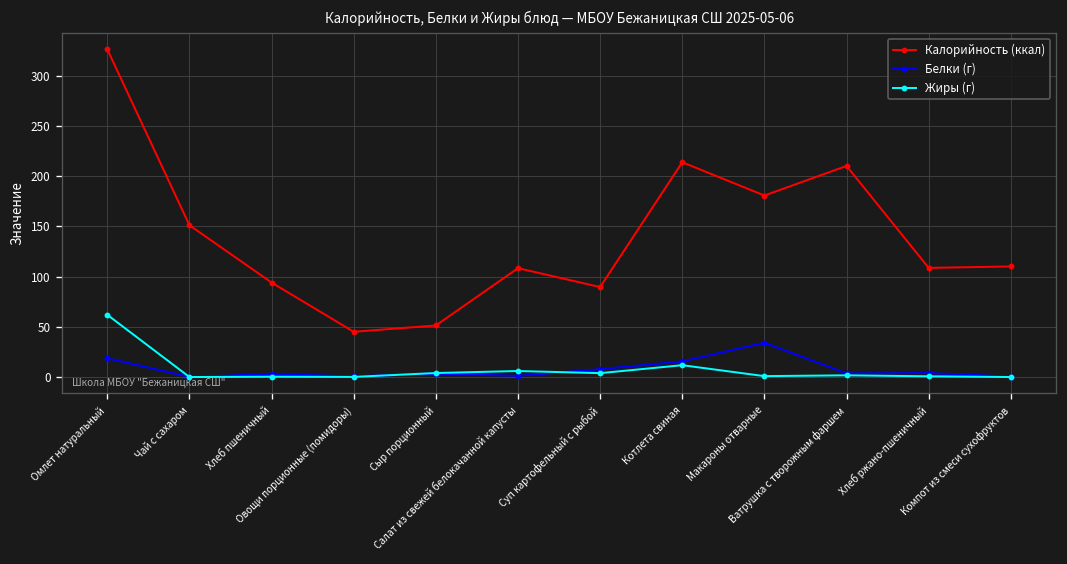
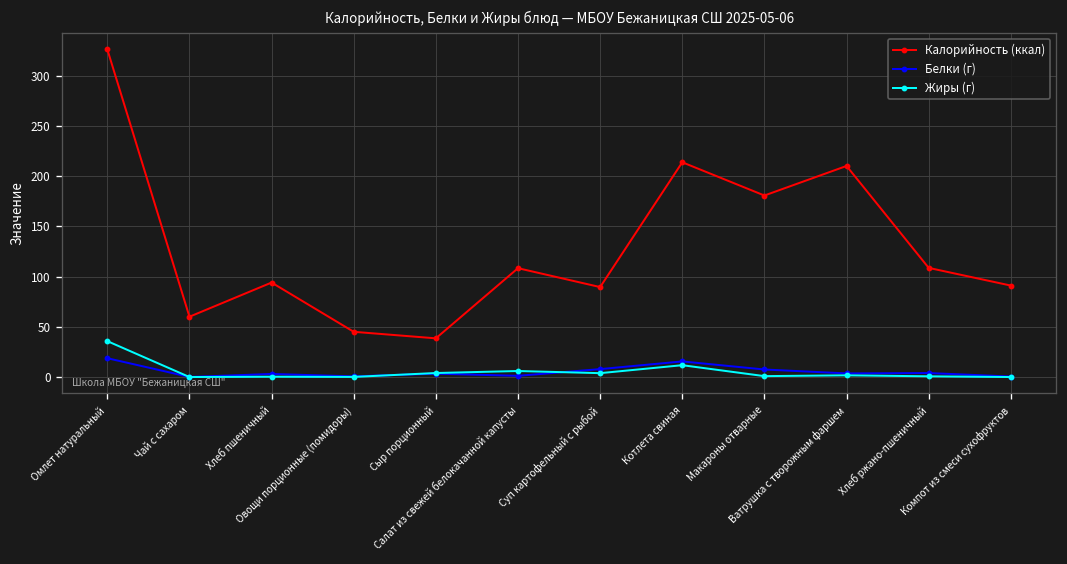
  {
    "Калорийность (ккал)": {
      "Омлет натуральный": 330,
-     "Чай с сахаром": 150,
+     "Чай с сахаром": 60,
      "Хлеб пшеничный": 90,
      "Овощи порционные (помидоры)": 50,
-     "Сыр порционный": 50,
+     "Сыр порционный": 40,
      "Салат из свежей белокачанной капусты": 110,
      "Суп картофельный с рыбой": 90,
      "Котлета свиная": 210,
      "Макароны отварные": 180,
      "Ватрушка с творожным фаршем": 210,
      "Хлеб ржано-пшеничный": 110,
-     "Компот из смеси сухофруктов": 110
+     "Компот из смеси сухофруктов": 90
    },
    "Белки (г)": {
      "Омлет натуральный": 20,
      "Салат из свежей белокачанной капусты": 0,
      "Суп картофельный с рыбой": 10,
      "Котлета свиная": 20,
-     "Макароны отварные": 30,
+     "Макароны отварные": 10,
      "Хлеб ржано-пшеничный": 0
    },
    "Жиры (г)": {
-     "Омлет натуральный": 60,
+     "Омлет натуральный": 40,
      "Салат из свежей белокачанной капусты": 10,
      "Суп картофельный с рыбой": 0,
      "Котлета свиная": 10,
      "Макароны отварные": 0,
      "Хлеб ржано-пшеничный": 0
    }
  }
